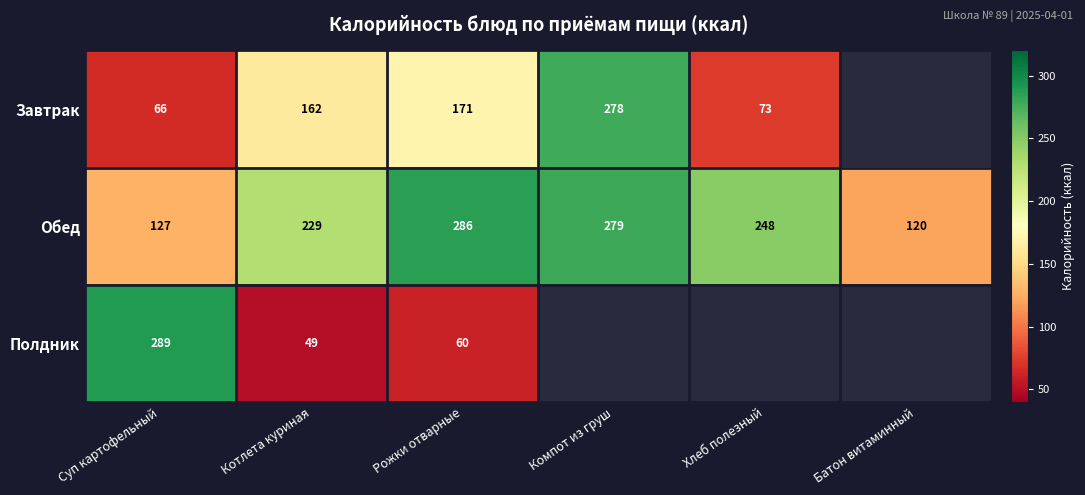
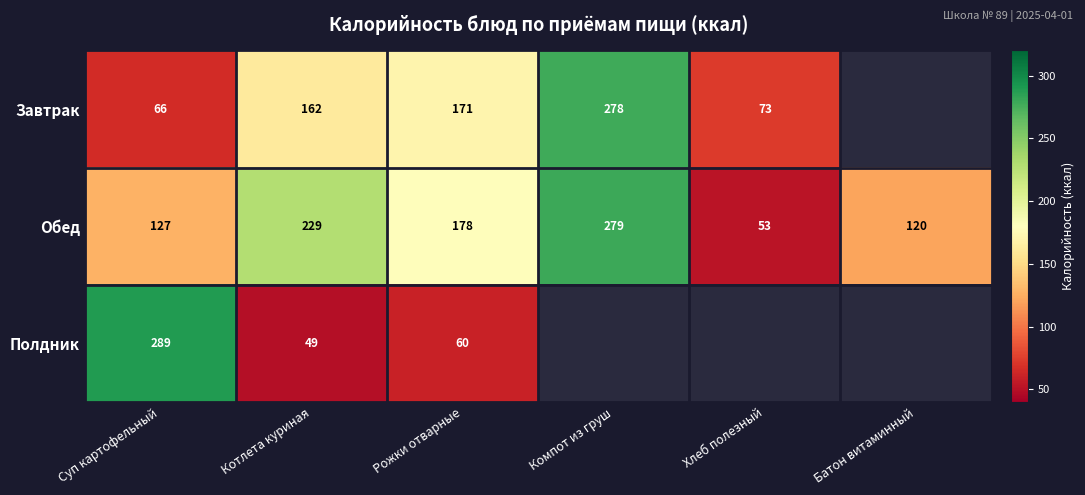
  {
    "Завтрак": {
      "Суп картофельный": 66,
      "Котлета куриная": 162,
      "Рожки отварные": 171,
      "Компот из груш": 278,
      "Хлеб полезный": 73
    },
    "Обед": {
      "Суп картофельный": 127,
      "Котлета куриная": 229,
-     "Рожки отварные": 286,
+     "Рожки отварные": 178,
      "Компот из груш": 279,
-     "Хлеб полезный": 248,
+     "Хлеб полезный": 53,
      "Батон витаминный": 120
    },
    "Полдник": {
      "Суп картофельный": 289,
      "Котлета куриная": 49,
      "Рожки отварные": 60
    }
  }
